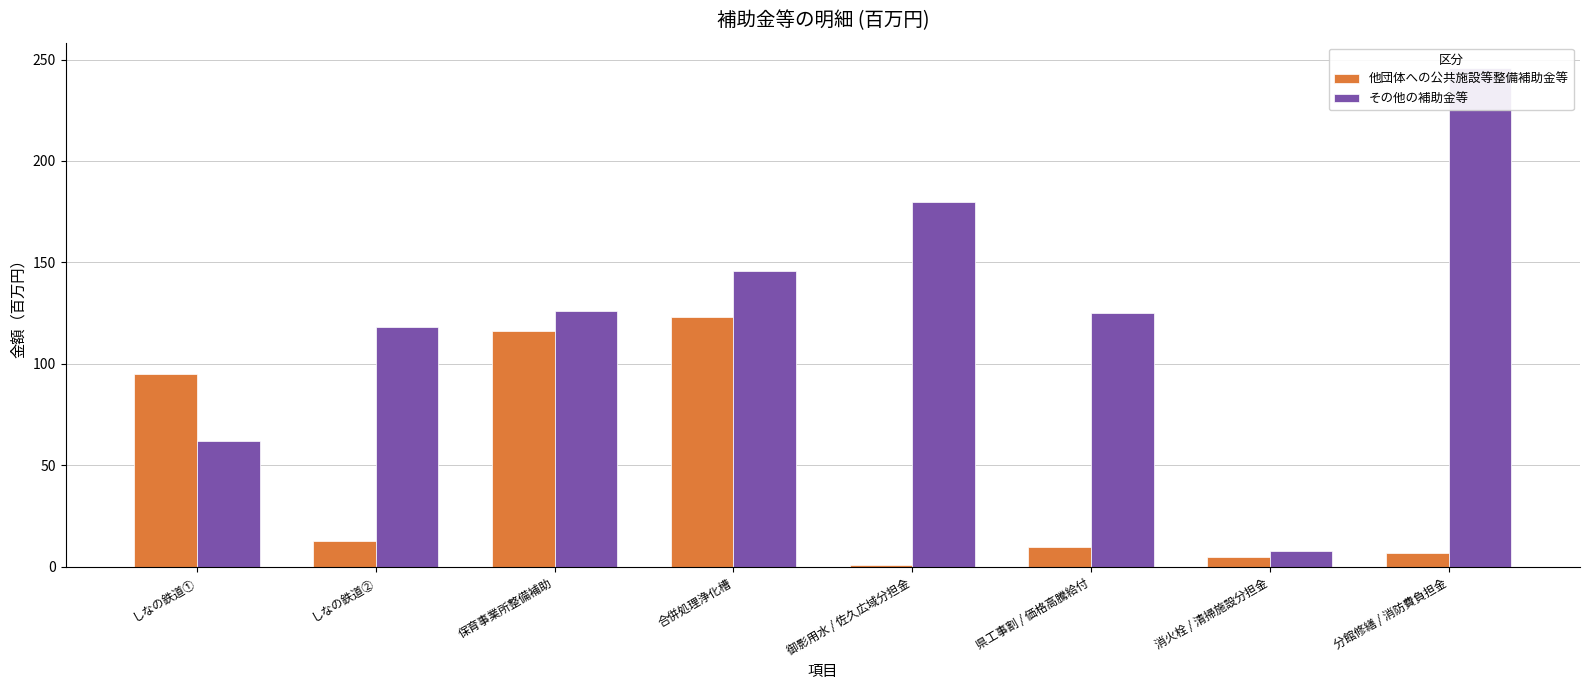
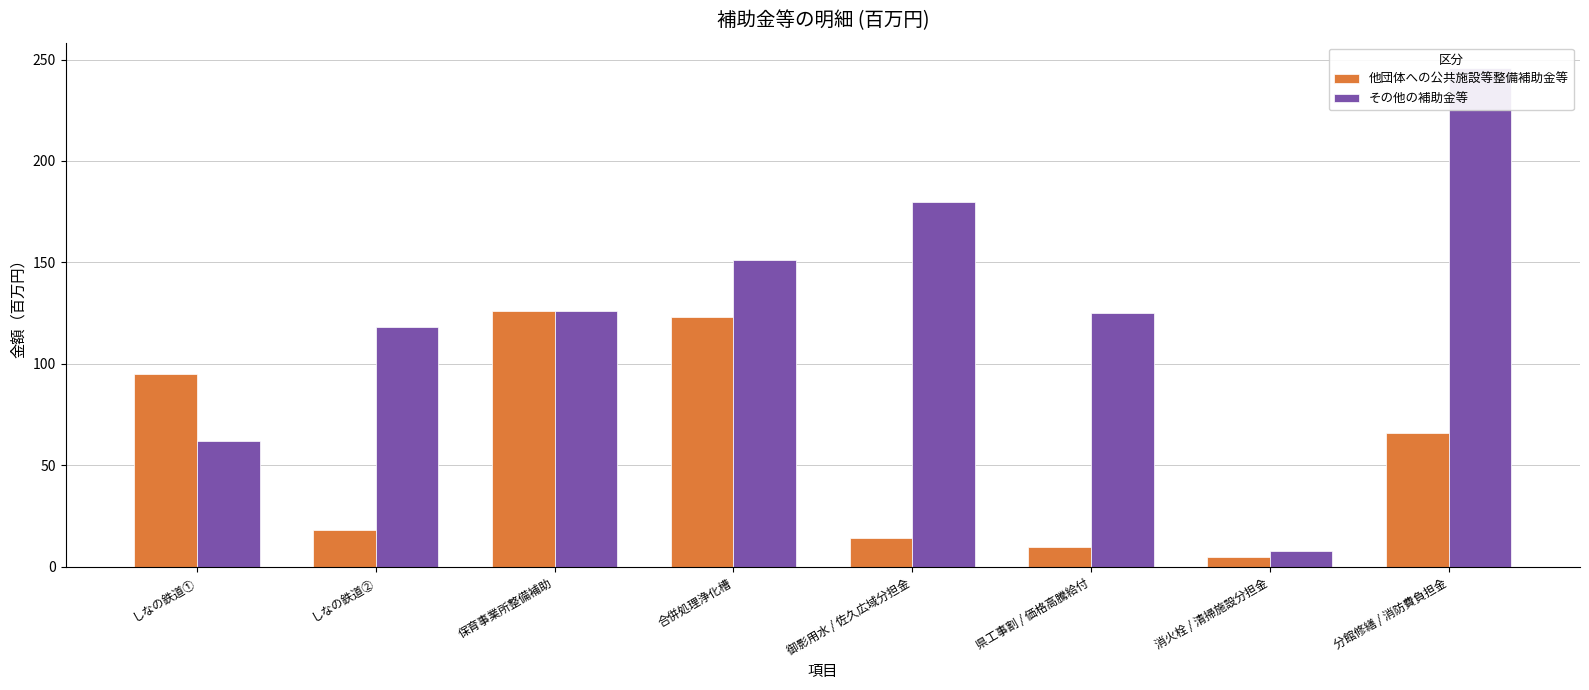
  {
    "他団体への公共施設等整備補助金等": {
      "しなの鉄道①": 95,
-     "しなの鉄道②": 13,
-     "保育事業所整備補助": 116,
+     "しなの鉄道②": 18,
+     "保育事業所整備補助": 126,
      "合併処理浄化槽": 123,
-     "御影用水 / 佐久広域分担金": 1,
+     "御影用水 / 佐久広域分担金": 14,
      "県工事割 / 価格高騰給付": 10,
      "消火栓 / 清掃施設分担金": 5,
-     "分館修繕 / 消防費負担金": 7
+     "分館修繕 / 消防費負担金": 66
    },
    "その他の補助金等": {
      "しなの鉄道①": 62,
      "しなの鉄道②": 118,
      "保育事業所整備補助": 126,
-     "合併処理浄化槽": 146,
+     "合併処理浄化槽": 151,
      "御影用水 / 佐久広域分担金": 180,
      "県工事割 / 価格高騰給付": 125,
      "消火栓 / 清掃施設分担金": 8
    }
  }
